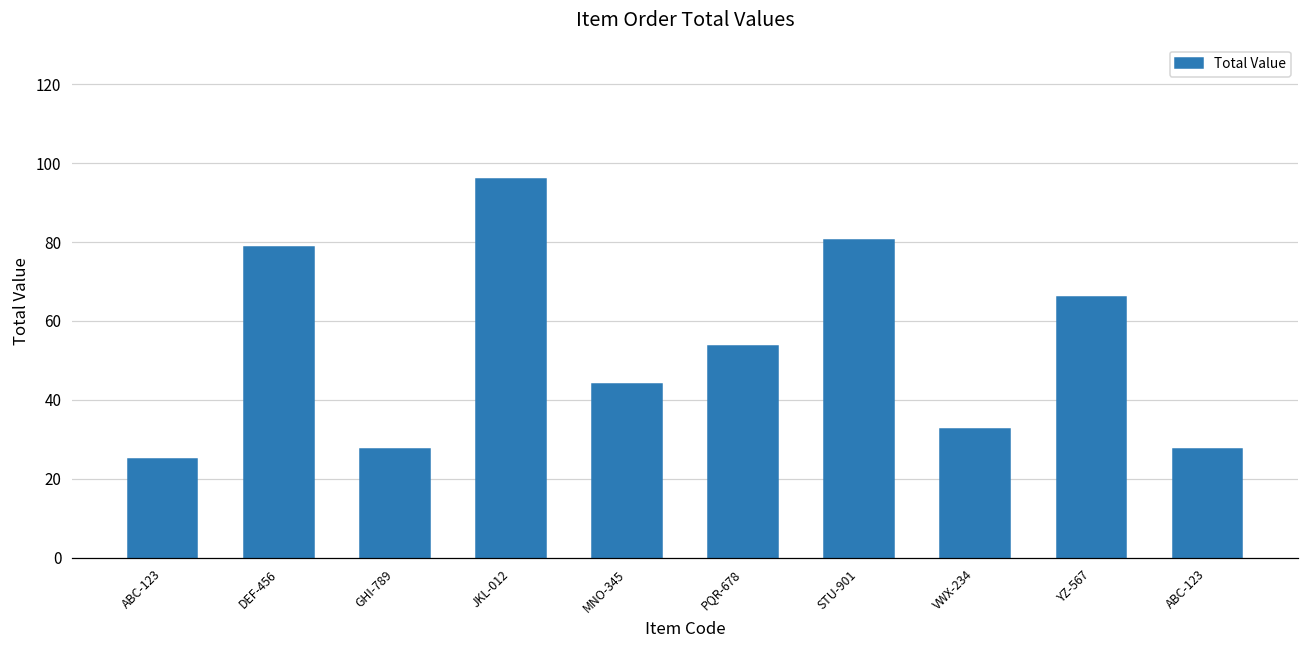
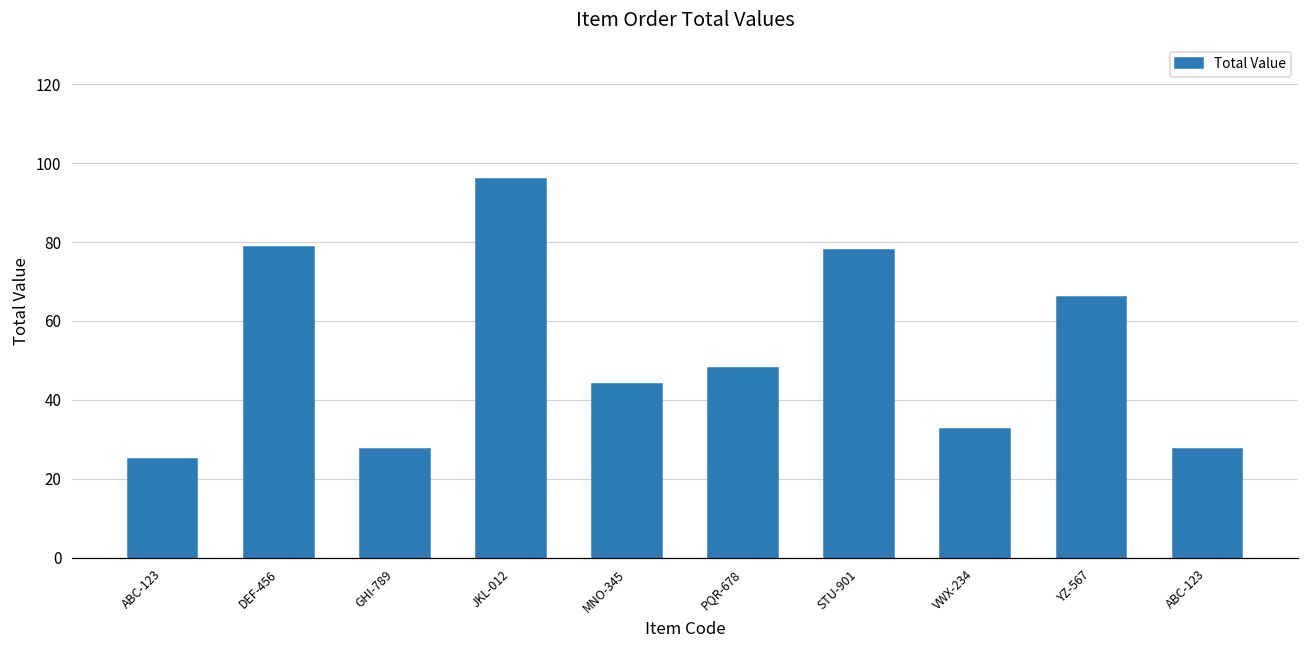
  {
    "DEF-456": 79,
    "GHI-789": 28,
    "JKL-012": 96,
    "MNO-345": 44,
-   "PQR-678": 54,
-   "STU-901": 81,
+   "PQR-678": 48,
+   "STU-901": 78,
    "VWX-234": 33,
    "YZ-567": 66
  }
